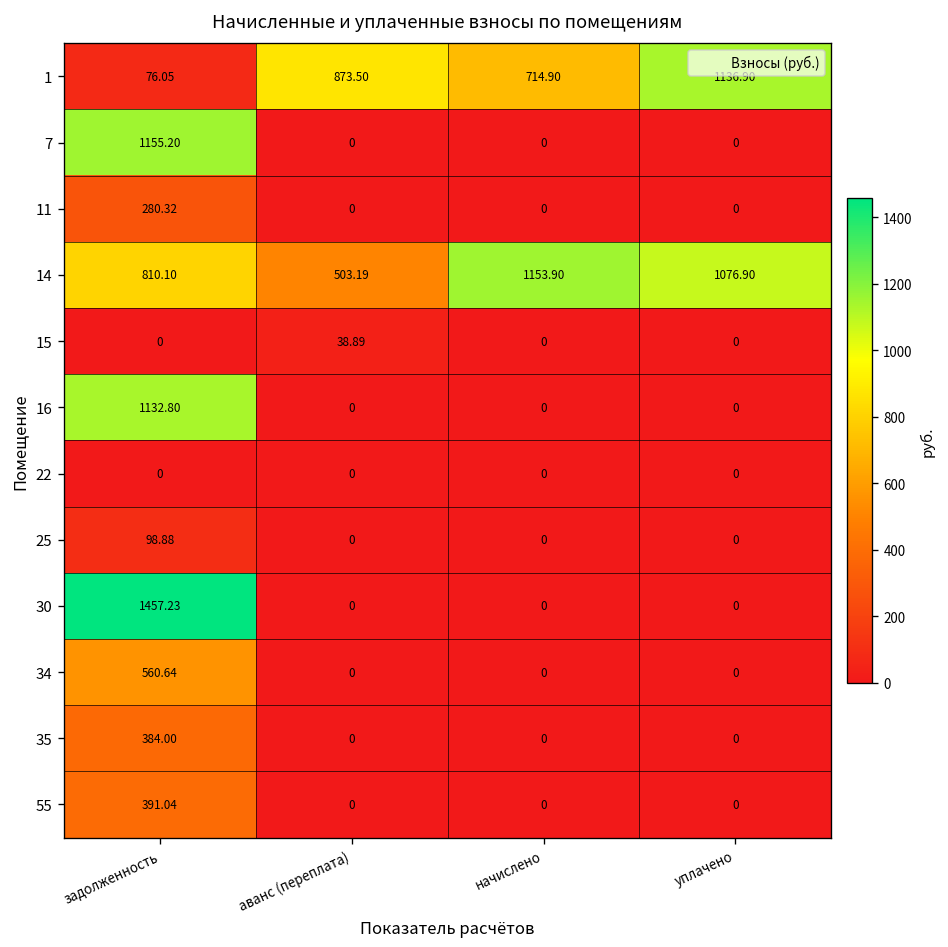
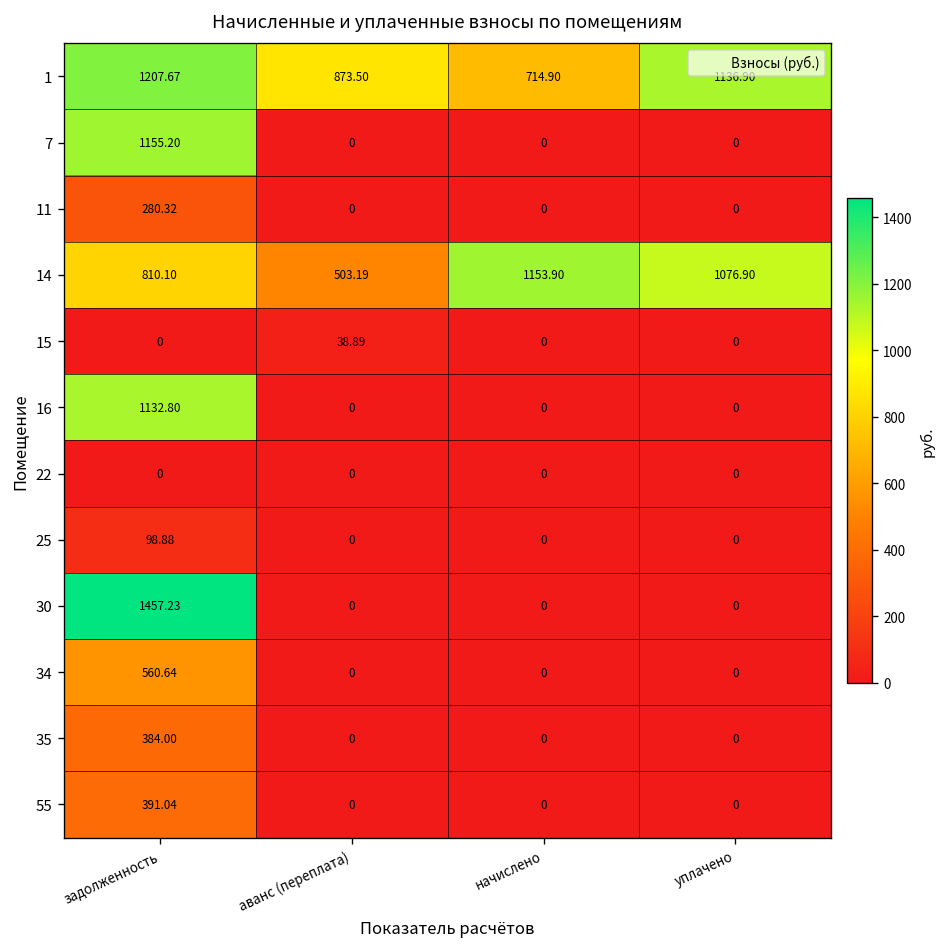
  {
    "1": {
-     "задолженность": 76.05,
+     "задолженность": 1207.67,
      "аванс (переплата)": 873.50,
      "начислено": 714.90
    },
    "7": {
      "задолженность": 1155.20,
      "аванс (переплата)": 0,
      "начислено": 0,
      "уплачено": 0
    },
    "11": {
      "задолженность": 280.32,
      "аванс (переплата)": 0,
      "начислено": 0,
      "уплачено": 0
    },
    "14": {
      "задолженность": 810.10,
      "аванс (переплата)": 503.19,
      "начислено": 1153.90,
      "уплачено": 1076.90
    },
    "15": {
      "задолженность": 0,
      "аванс (переплата)": 38.89,
      "начислено": 0,
      "уплачено": 0
    },
    "16": {
      "задолженность": 1132.80,
      "аванс (переплата)": 0,
      "начислено": 0,
      "уплачено": 0
    },
    "22": {
      "задолженность": 0,
      "аванс (переплата)": 0,
      "начислено": 0,
      "уплачено": 0
    },
    "25": {
      "задолженность": 98.88,
      "аванс (переплата)": 0,
      "начислено": 0,
      "уплачено": 0
    },
    "30": {
      "задолженность": 1457.23,
      "аванс (переплата)": 0,
      "начислено": 0,
      "уплачено": 0
    },
    "34": {
      "задолженность": 560.64,
      "аванс (переплата)": 0,
      "начислено": 0,
      "уплачено": 0
    },
    "35": {
      "задолженность": 384.00,
      "аванс (переплата)": 0,
      "начислено": 0,
      "уплачено": 0
    },
    "55": {
      "задолженность": 391.04,
      "аванс (переплата)": 0,
      "начислено": 0,
      "уплачено": 0
    }
  }
